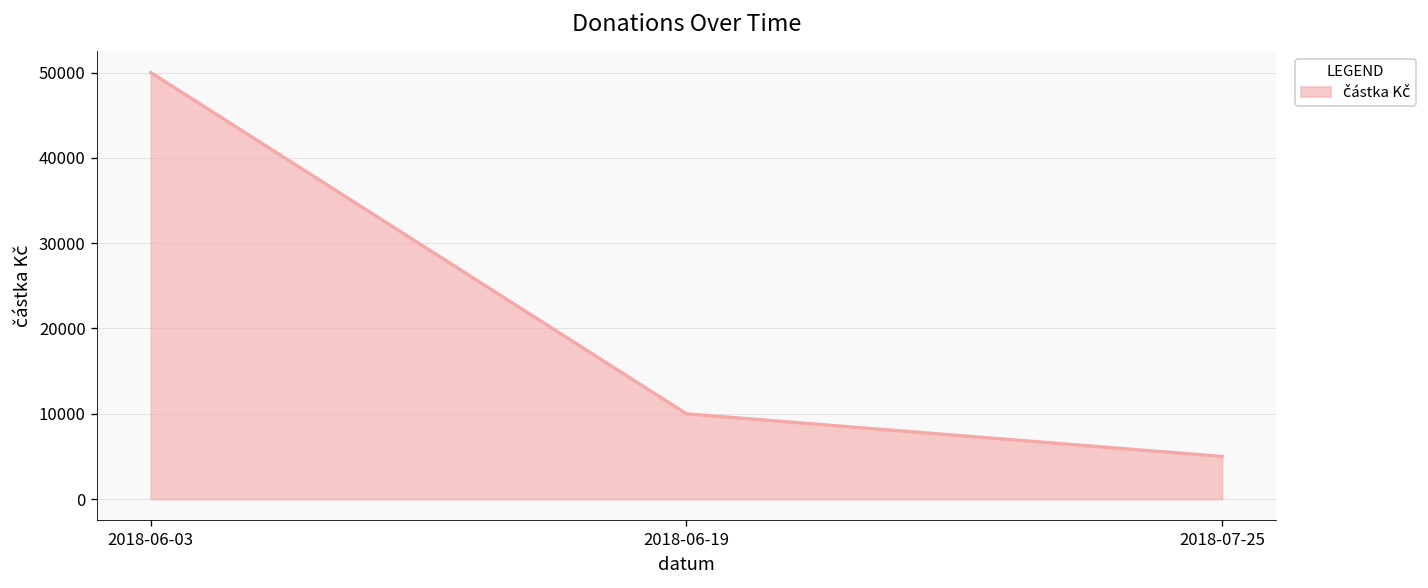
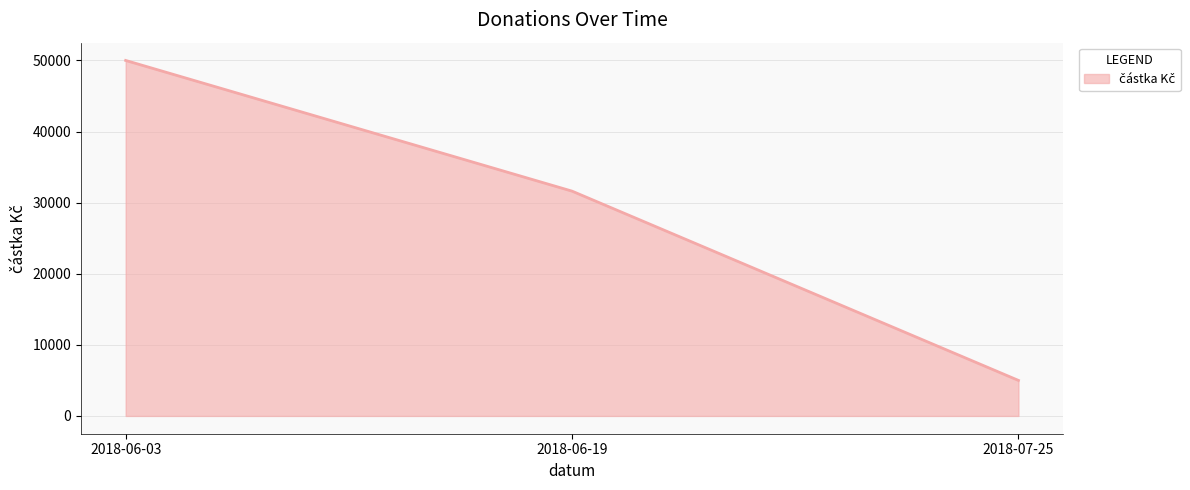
  {
    "2018-06-03": 50000,
-   "2018-06-19": 10000,
+   "2018-06-19": 32000,
    "2018-07-25": 5000
  }
